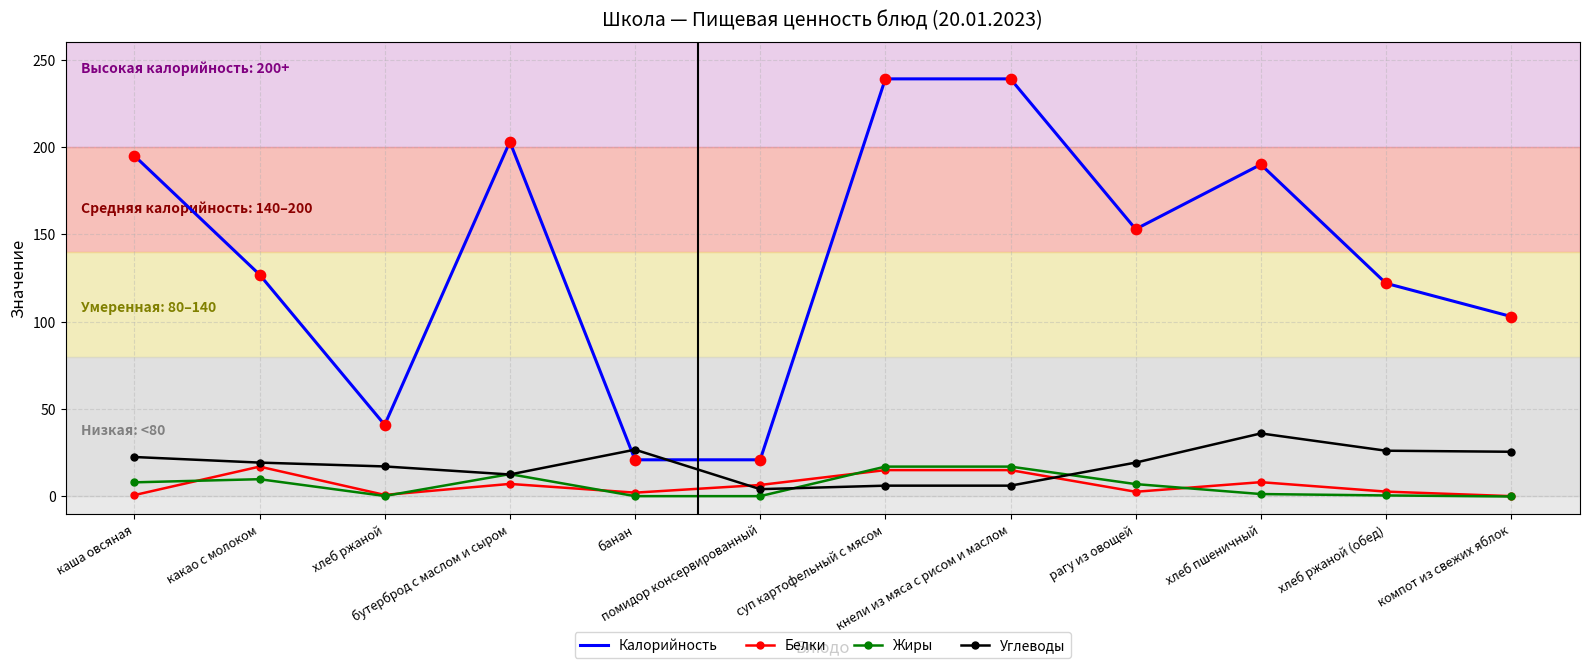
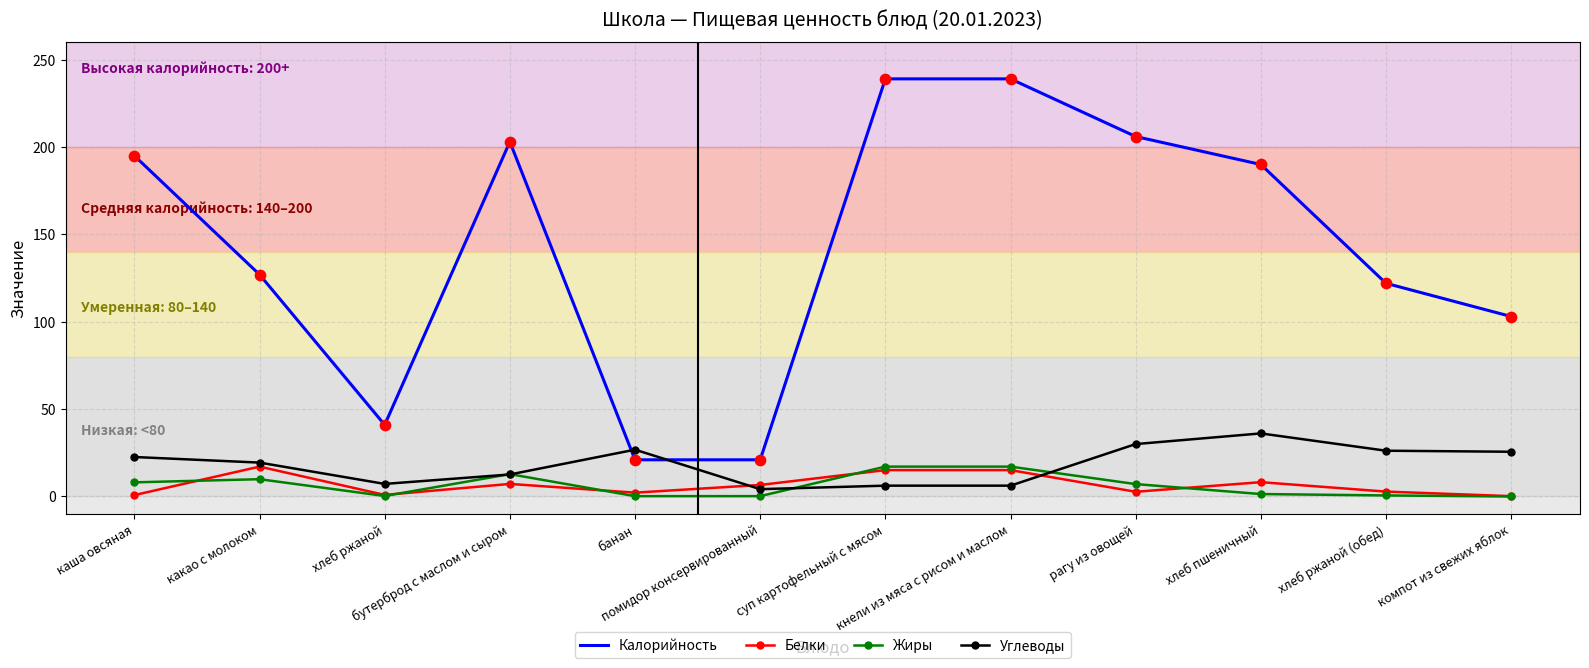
  {
    "Калорийность": {
      "каша овсяная": 195,
      "какао с молоком": 127,
      "хлеб ржаной": 41,
      "бутерброд с маслом и сыром": 203,
      "банан": 21,
      "помидор консервированный": 21,
      "суп картофельный с мясом": 239,
      "кнели из мяса с рисом и маслом": 239,
-     "рагу из овощей": 153,
+     "рагу из овощей": 206,
      "хлеб пшеничный": 190,
      "хлеб ржаной (обед)": 122,
      "компот из свежих яблок": 103
    },
    "Белки": {
      "каша овсяная": 1,
      "какао с молоком": 17,
      "бутерброд с маслом и сыром": 7,
      "банан": 2,
      "помидор консервированный": 7,
      "суп картофельный с мясом": 15,
      "кнели из мяса с рисом и маслом": 15,
      "рагу из овощей": 3,
      "хлеб пшеничный": 8,
      "хлеб ржаной (обед)": 3
    },
    "Жиры": {
      "каша овсяная": 8,
      "какао с молоком": 10,
      "банан": 0,
      "помидор консервированный": 0,
      "суп картофельный с мясом": 17,
      "кнели из мяса с рисом и маслом": 17,
      "рагу из овощей": 7,
      "хлеб пшеничный": 1,
      "хлеб ржаной (обед)": 1
    },
    "Углеводы": {
      "какао с молоком": 19,
-     "хлеб ржаной": 17,
+     "хлеб ржаной": 7,
      "банан": 27,
      "помидор консервированный": 4,
      "суп картофельный с мясом": 6,
      "кнели из мяса с рисом и маслом": 6,
-     "рагу из овощей": 19,
+     "рагу из овощей": 30,
      "хлеб пшеничный": 36,
      "хлеб ржаной (обед)": 26,
      "компот из свежих яблок": 26
    }
  }
